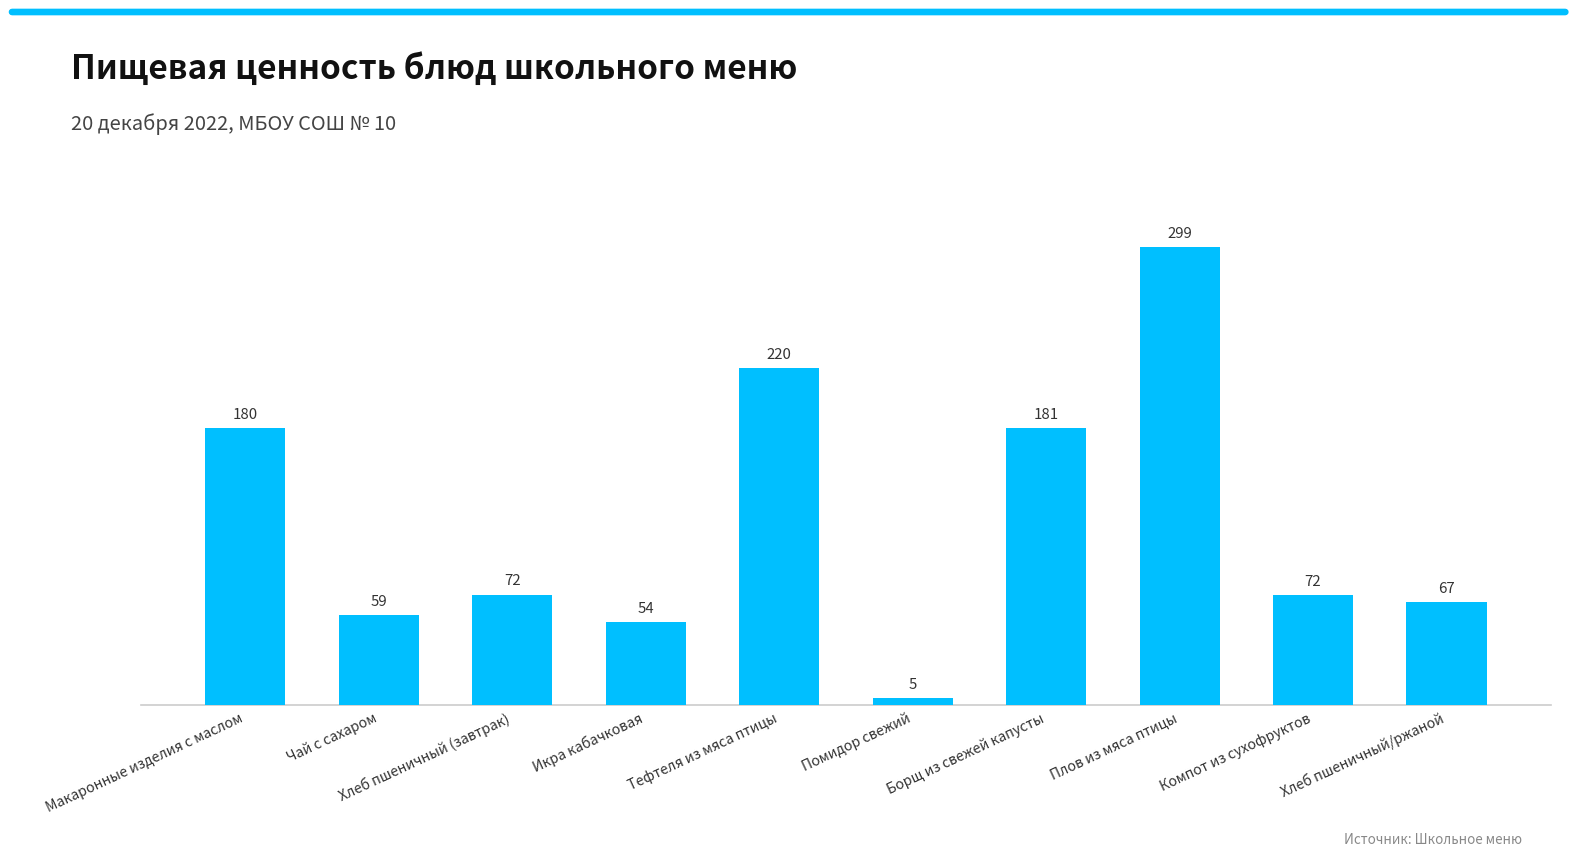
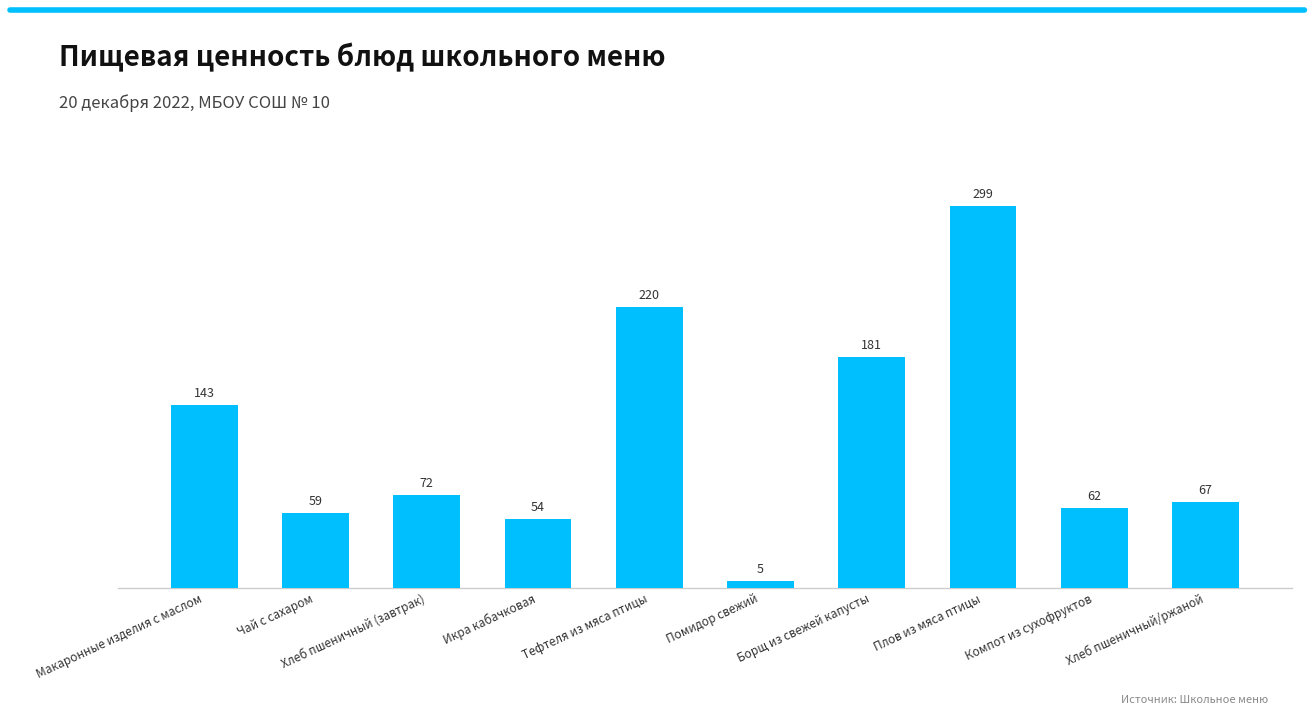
  {
-   "Макаронные изделия с маслом": 180,
+   "Макаронные изделия с маслом": 143,
    "Чай с сахаром": 59,
    "Хлеб пшеничный (завтрак)": 72,
    "Икра кабачковая": 54,
    "Тефтеля из мяса птицы": 220,
    "Помидор свежий": 5,
    "Борщ из свежей капусты": 181,
    "Плов из мяса птицы": 299,
-   "Компот из сухофруктов": 72,
+   "Компот из сухофруктов": 62,
    "Хлеб пшеничный/ржаной": 67
  }
